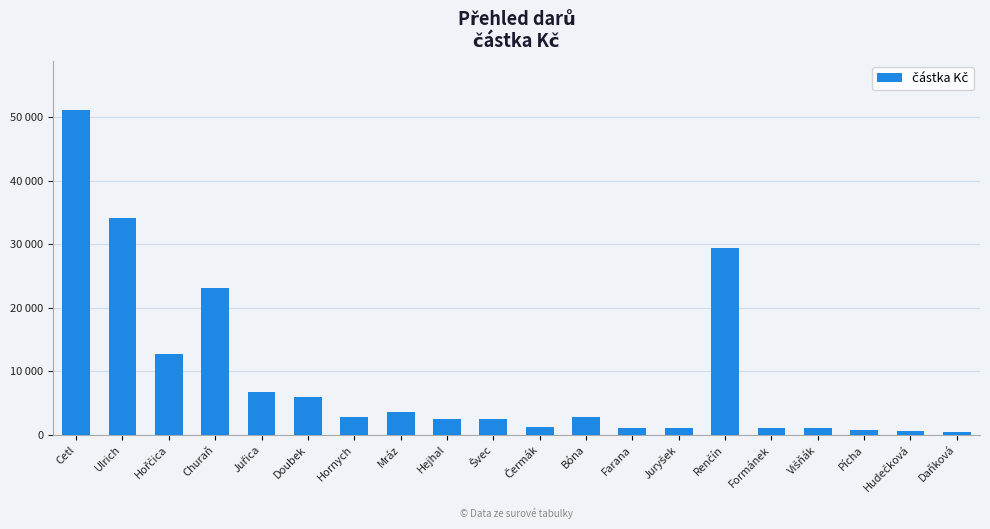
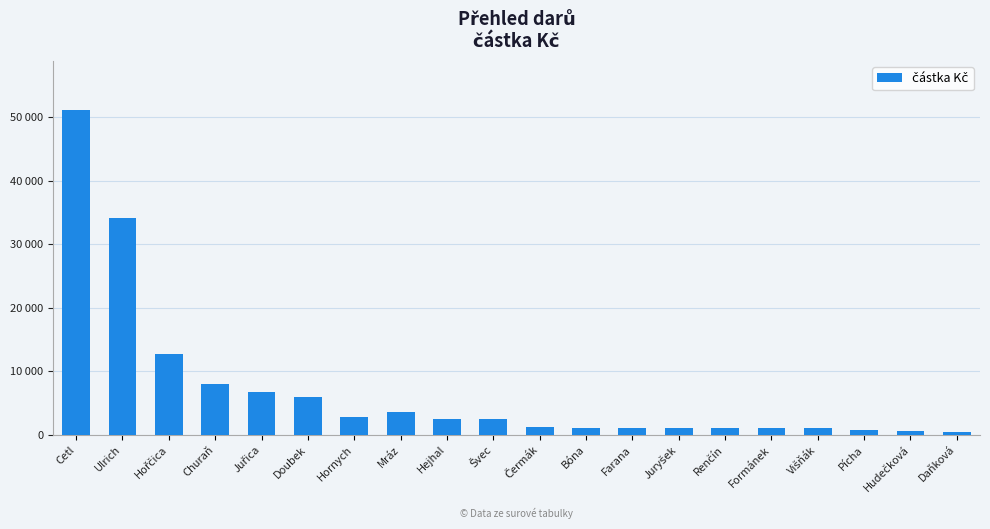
  {
    "Cetl": 51000,
    "Ulrich": 34000,
    "Hořčica": 13000,
-   "Churaň": 23000,
+   "Churaň": 8000,
    "Juřica": 7000,
    "Doubek": 6000,
    "Hornych": 3000,
    "Mráz": 4000,
    "Hejhal": 3000,
    "Švec": 2000,
    "Čermák": 1000,
-   "Bóna": 3000,
+   "Bóna": 1000,
    "Farana": 1000,
    "Juryšek": 1000,
-   "Renčín": 29000,
+   "Renčín": 1000,
    "Formánek": 1000,
    "Višňák": 1000,
    "Pícha": 1000,
    "Hudečková": 1000,
    "Daňková": 1000
  }
